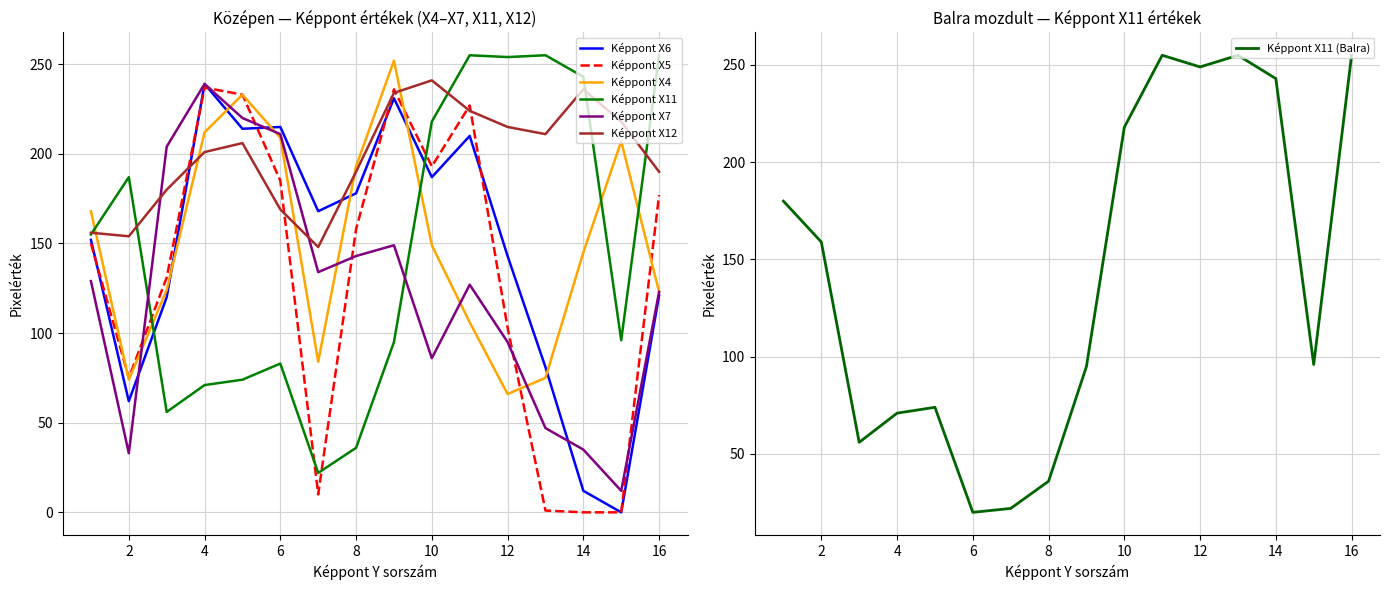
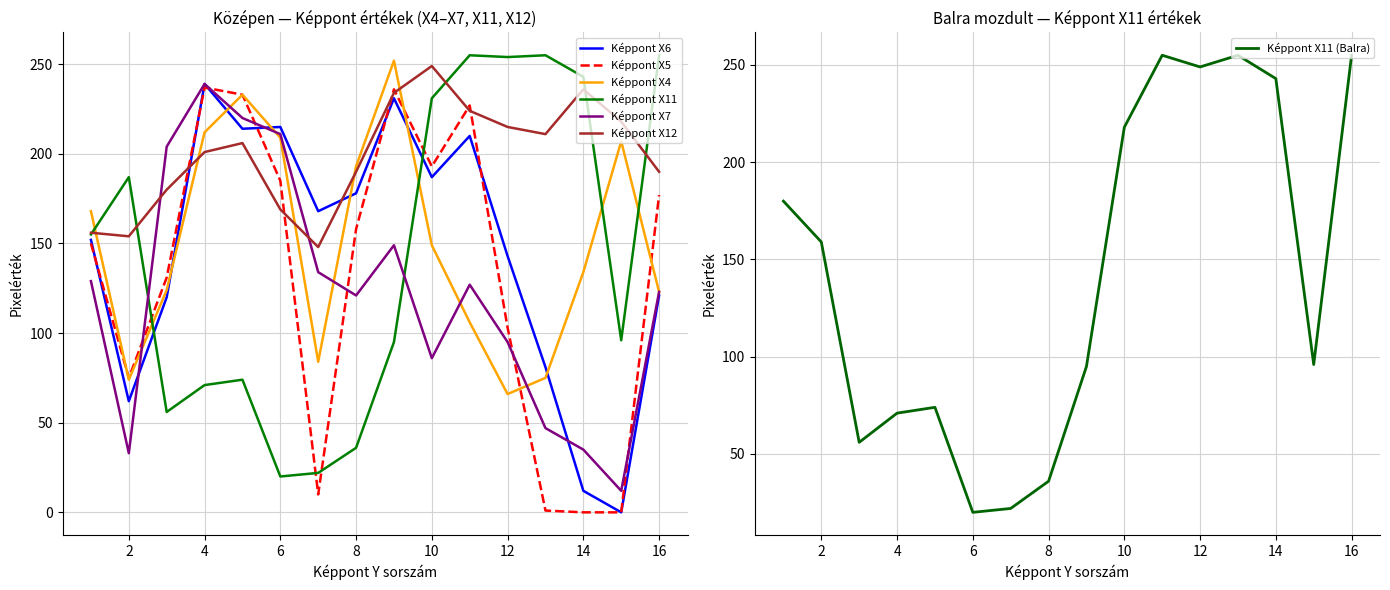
  {
    "Középen — Képpont értékek (X4–X7, X11, X12)": {
      "Képpont X6": {
        "2": 62,
        "6": 215,
        "8": 178,
        "10": 187,
        "12": 143,
        "14": 12,
        "16": 121
      },
      "Képpont X5": {
        "4": 237,
        "6": 185,
        "8": 158,
        "10": 193,
        "12": 103,
        "14": 0,
        "16": 177
      },
      "Képpont X4": {
        "4": 212,
        "6": 209,
        "8": 193,
        "10": 149,
        "12": 66,
-       "14": 145
+       "14": 134
      },
      "Képpont X11": {
        "2": 187,
        "4": 71,
-       "6": 83,
+       "6": 20,
        "8": 36,
-       "10": 218,
+       "10": 231,
        "12": 254
      },
      "Képpont X7": {
        "2": 33,
        "6": 211,
-       "8": 143,
+       "8": 121,
        "10": 86,
        "12": 95,
        "14": 35
      },
      "Képpont X12": {
        "2": 154,
        "4": 201,
        "6": 169,
        "8": 190,
-       "10": 241,
+       "10": 249,
        "12": 215,
        "16": 190
      }
    },
    "Balra mozdult — Képpont X11 értékek": {
      "2": 159,
      "4": 71,
      "6": 20,
      "8": 36,
      "10": 218,
      "12": 249,
      "14": 243
    }
  }
